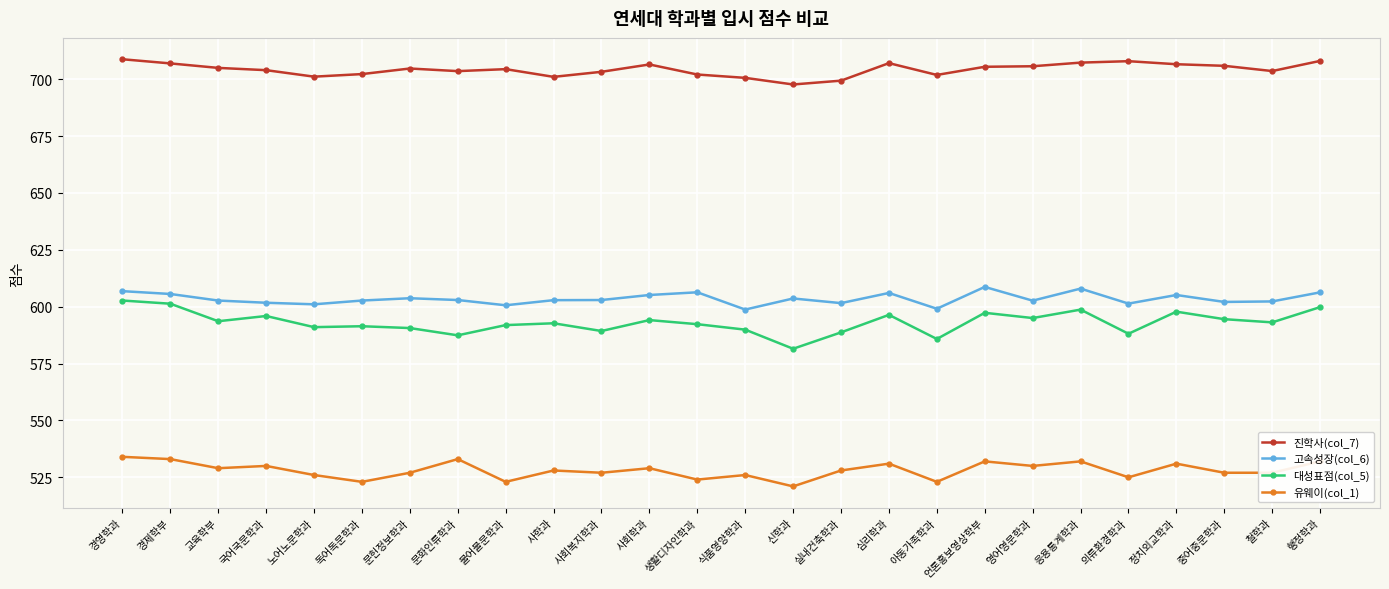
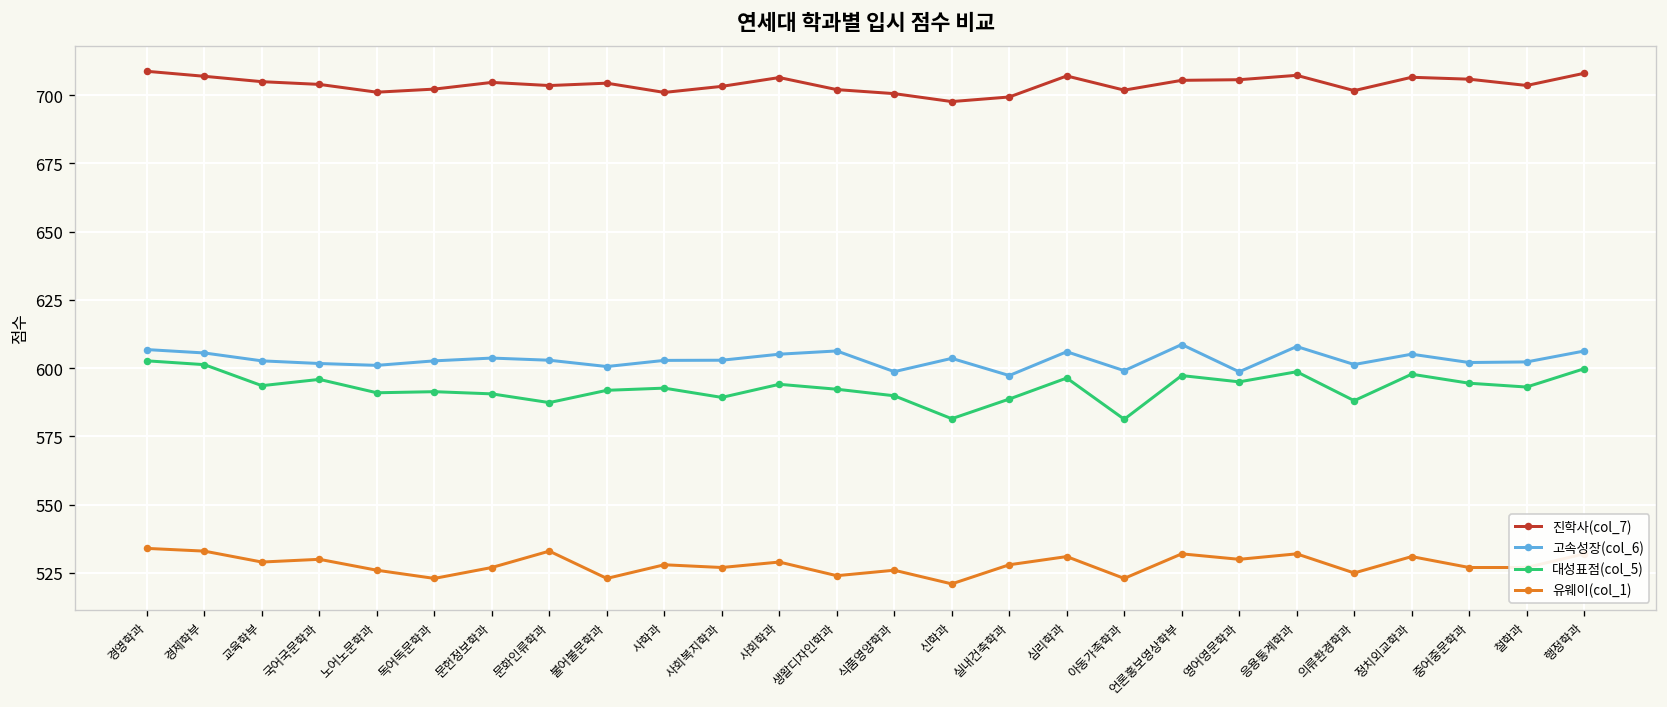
  {
    "진학사(col_7)": {
      "경영학과": 709,
      "경제학부": 707,
      "교육학부": 705,
      "국어국문학과": 704,
      "노어노문학과": 701,
      "독어독문학과": 702,
      "문헌정보학과": 705,
      "문화인류학과": 704,
      "불어불문학과": 704,
      "사학과": 701,
      "사회복지학과": 703,
      "사회학과": 706,
      "생활디자인학과": 702,
      "식품영양학과": 701,
      "신학과": 698,
      "실내건축학과": 699,
      "심리학과": 707,
      "아동가족학과": 702,
      "언론홍보영상학부": 705,
      "영어영문학과": 706,
      "응용통계학과": 707,
-     "의류환경학과": 708,
+     "의류환경학과": 702,
      "정치외교학과": 707,
      "중어중문학과": 706,
      "철학과": 704,
      "행정학과": 708
    },
    "고속성장(col_6)": {
      "경영학과": 607,
      "경제학부": 606,
      "교육학부": 603,
      "국어국문학과": 602,
      "노어노문학과": 601,
      "독어독문학과": 603,
      "문헌정보학과": 604,
      "문화인류학과": 603,
      "불어불문학과": 601,
      "사학과": 603,
      "사회복지학과": 603,
      "사회학과": 605,
      "생활디자인학과": 606,
      "식품영양학과": 599,
      "신학과": 604,
-     "실내건축학과": 602,
+     "실내건축학과": 597,
      "심리학과": 606,
      "아동가족학과": 599,
      "언론홍보영상학부": 609,
-     "영어영문학과": 603,
+     "영어영문학과": 599,
      "응용통계학과": 608,
      "의류환경학과": 601,
      "정치외교학과": 605,
      "중어중문학과": 602,
      "철학과": 602,
      "행정학과": 606
    },
    "대성표점(col_5)": {
      "경영학과": 603,
      "경제학부": 601,
      "교육학부": 594,
      "국어국문학과": 596,
      "노어노문학과": 591,
      "독어독문학과": 591,
      "문헌정보학과": 591,
      "문화인류학과": 587,
      "불어불문학과": 592,
      "사학과": 593,
      "사회복지학과": 589,
      "사회학과": 594,
      "생활디자인학과": 592,
      "식품영양학과": 590,
      "신학과": 582,
      "실내건축학과": 589,
      "심리학과": 596,
-     "아동가족학과": 586,
+     "아동가족학과": 581,
      "언론홍보영상학부": 597,
      "영어영문학과": 595,
      "응용통계학과": 599,
      "의류환경학과": 588,
      "정치외교학과": 598,
      "중어중문학과": 595,
      "철학과": 593,
      "행정학과": 600
    },
    "유웨이(col_1)": {
      "경영학과": 534,
      "경제학부": 533,
      "교육학부": 529,
      "국어국문학과": 530,
      "노어노문학과": 526,
      "독어독문학과": 523,
      "문헌정보학과": 527,
      "문화인류학과": 533,
      "불어불문학과": 523,
      "사학과": 528,
      "사회복지학과": 527,
      "사회학과": 529,
      "생활디자인학과": 524,
      "식품영양학과": 526,
      "신학과": 521,
      "실내건축학과": 528,
      "심리학과": 531,
      "아동가족학과": 523,
      "언론홍보영상학부": 532,
      "영어영문학과": 530,
      "응용통계학과": 532,
      "의류환경학과": 525,
      "정치외교학과": 531,
      "중어중문학과": 527
    }
  }
